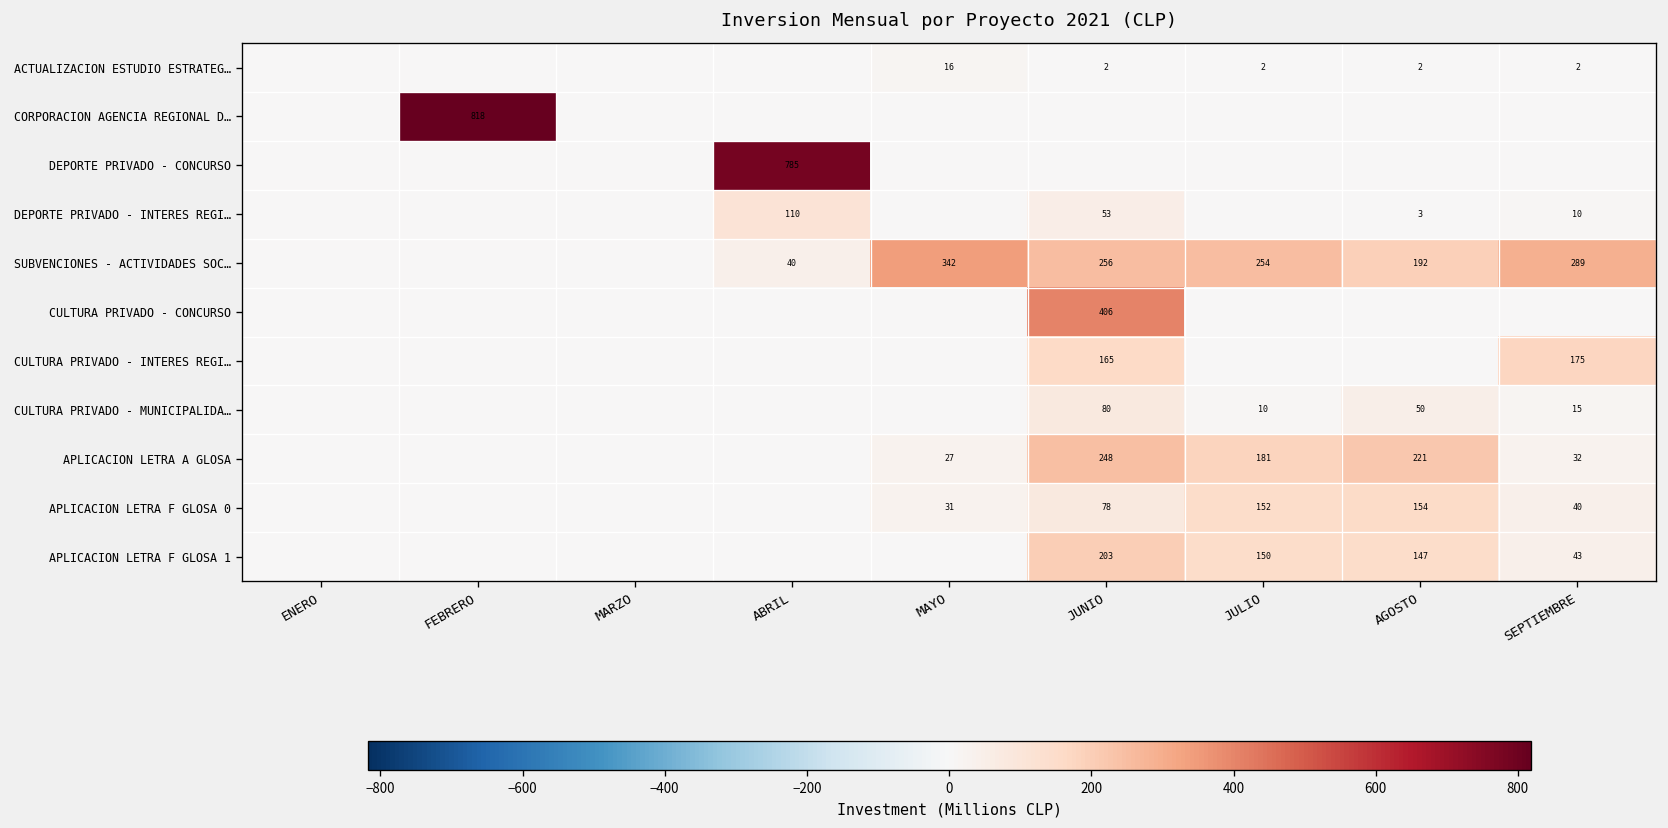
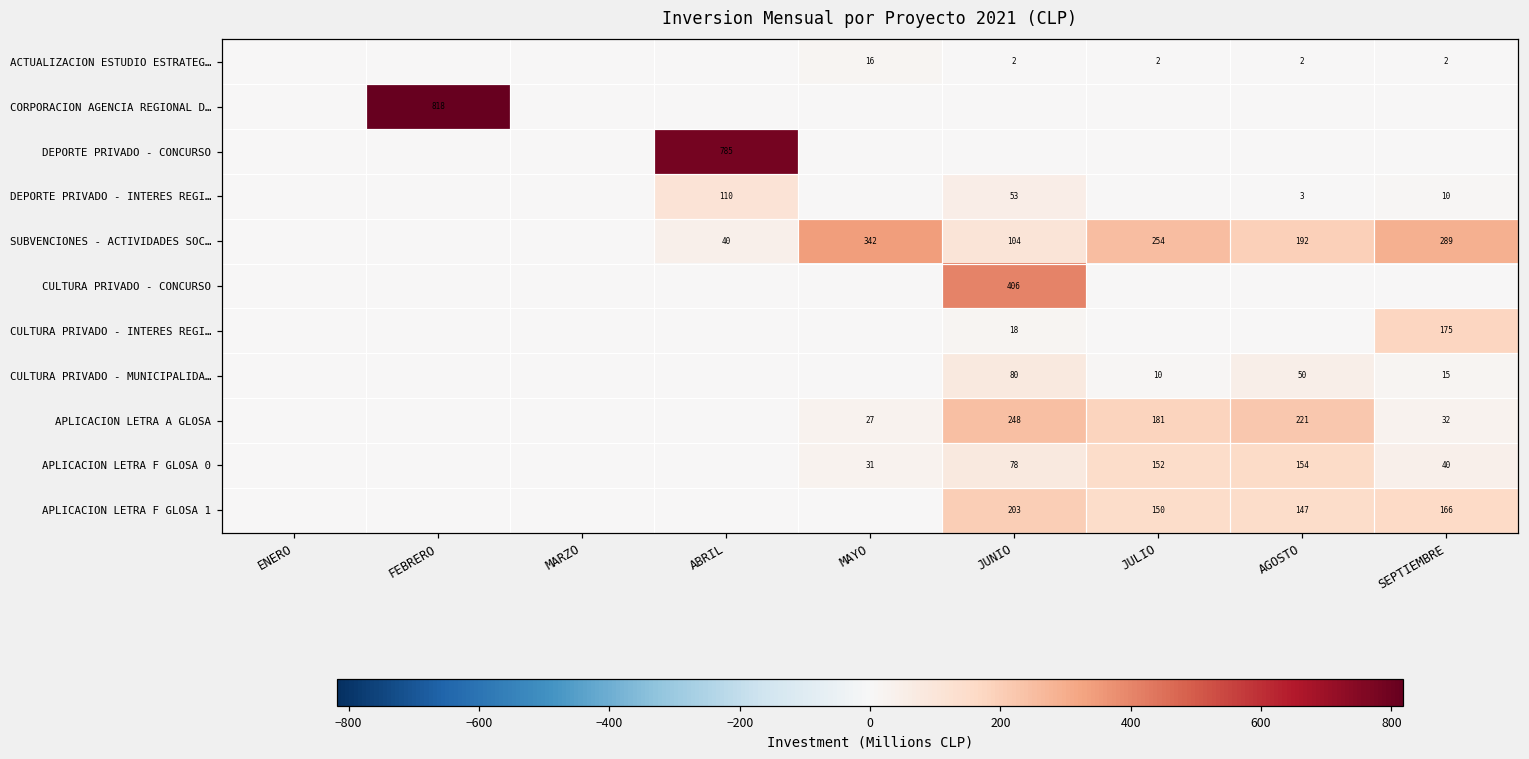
  {
    "ACTUALIZACION ESTUDIO ESTRATEG…": {
      "MAYO": 16,
      "JUNIO": 2,
      "JULIO": 2,
      "AGOSTO": 2,
      "SEPTIEMBRE": 2
    },
    "CORPORACION AGENCIA REGIONAL D…": {
      "FEBRERO": 818
    },
    "DEPORTE PRIVADO - CONCURSO": {
      "ABRIL": 785
    },
    "DEPORTE PRIVADO - INTERES REGI…": {
      "ABRIL": 110,
      "JUNIO": 53,
      "AGOSTO": 3,
      "SEPTIEMBRE": 10
    },
    "SUBVENCIONES - ACTIVIDADES SOC…": {
      "ABRIL": 40,
      "MAYO": 342,
-     "JUNIO": 256,
+     "JUNIO": 104,
      "JULIO": 254,
      "AGOSTO": 192,
      "SEPTIEMBRE": 289
    },
    "CULTURA PRIVADO - CONCURSO": {
      "JUNIO": 406
    },
    "CULTURA PRIVADO - INTERES REGI…": {
-     "JUNIO": 165,
+     "JUNIO": 18,
      "SEPTIEMBRE": 175
    },
    "CULTURA PRIVADO - MUNICIPALIDA…": {
      "JUNIO": 80,
      "JULIO": 10,
      "AGOSTO": 50,
      "SEPTIEMBRE": 15
    },
    "APLICACION LETRA A GLOSA": {
      "MAYO": 27,
      "JUNIO": 248,
      "JULIO": 181,
      "AGOSTO": 221,
      "SEPTIEMBRE": 32
    },
    "APLICACION LETRA F GLOSA 0": {
      "MAYO": 31,
      "JUNIO": 78,
      "JULIO": 152,
      "AGOSTO": 154,
      "SEPTIEMBRE": 40
    },
    "APLICACION LETRA F GLOSA 1": {
      "JUNIO": 203,
      "JULIO": 150,
      "AGOSTO": 147,
-     "SEPTIEMBRE": 43
+     "SEPTIEMBRE": 166
    }
  }
